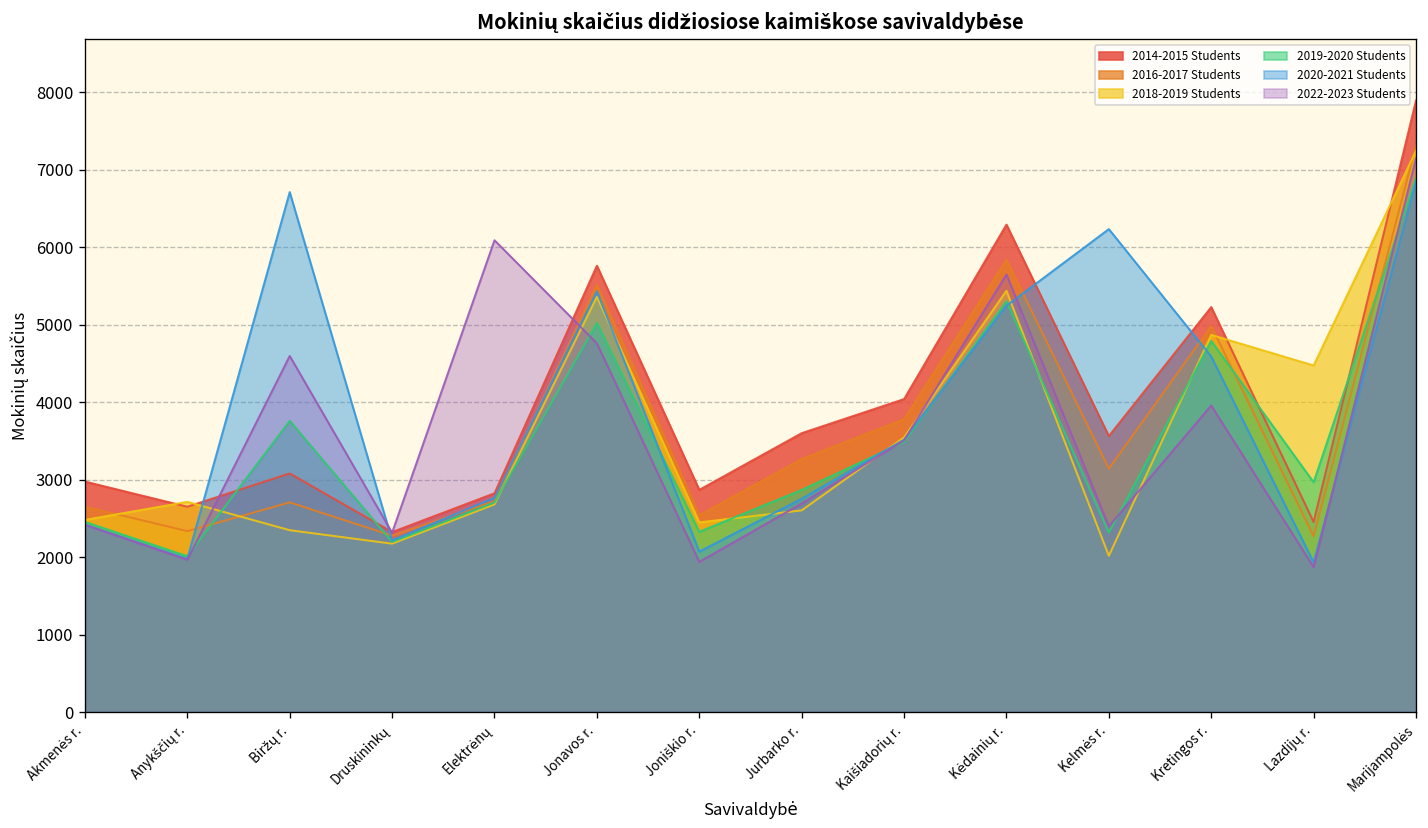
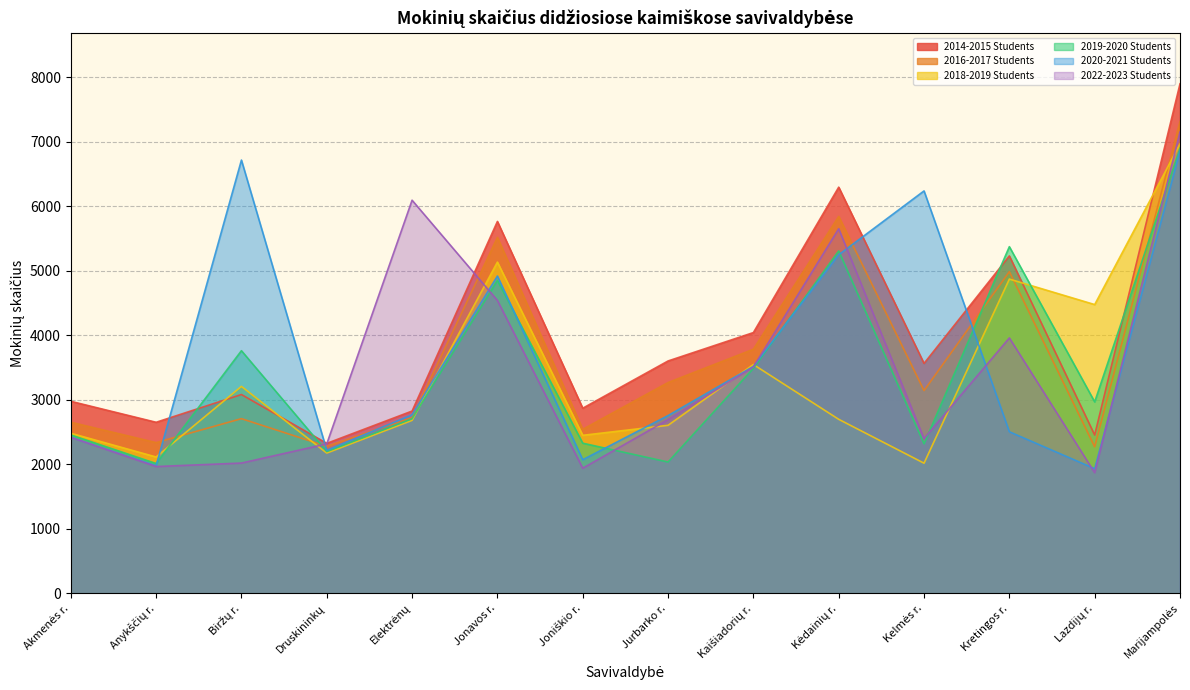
  {
    "2018-2019 Students": {
-     "Anykščių r.": 2700,
-     "Biržų r.": 2300,
-     "Jonavos r.": 5400,
+     "Anykščių r.": 2100,
+     "Biržų r.": 3200,
+     "Jonavos r.": 5100,
      "Joniškio r.": 2400,
      "Jurbarko r.": 2600,
-     "Kėdainių r.": 5400,
+     "Kėdainių r.": 2700,
      "Kelmės r.": 2000,
      "Kretingos r.": 4900,
      "Lazdijų r.": 4500,
-     "Marijampolės": 7200
+     "Marijampolės": 7000
    },
    "2019-2020 Students": {
      "Biržų r.": 3800,
-     "Jonavos r.": 5000,
+     "Jonavos r.": 4800,
      "Joniškio r.": 2300,
-     "Jurbarko r.": 2900,
+     "Jurbarko r.": 2000,
      "Kėdainių r.": 5300,
      "Kelmės r.": 2300,
-     "Kretingos r.": 4800,
+     "Kretingos r.": 5400,
      "Lazdijų r.": 3000,
      "Marijampolės": 6900
    },
    "2020-2021 Students": {
      "Biržų r.": 6700,
      "Elektrėnų": 2800,
-     "Jonavos r.": 5400,
+     "Jonavos r.": 4900,
      "Joniškio r.": 2100,
      "Jurbarko r.": 2800,
      "Kėdainių r.": 5200,
      "Kelmės r.": 6200,
-     "Kretingos r.": 4600,
+     "Kretingos r.": 2500,
      "Lazdijų r.": 1900,
      "Marijampolės": 6900
    },
    "2022-2023 Students": {
-     "Biržų r.": 4600,
+     "Biržų r.": 2000,
      "Elektrėnų": 6100,
-     "Jonavos r.": 4800,
+     "Jonavos r.": 4500,
      "Joniškio r.": 1900,
      "Jurbarko r.": 2700,
      "Kėdainių r.": 5700,
      "Kelmės r.": 2400,
      "Kretingos r.": 4000,
      "Lazdijų r.": 1900,
      "Marijampolės": 7100
    }
  }
